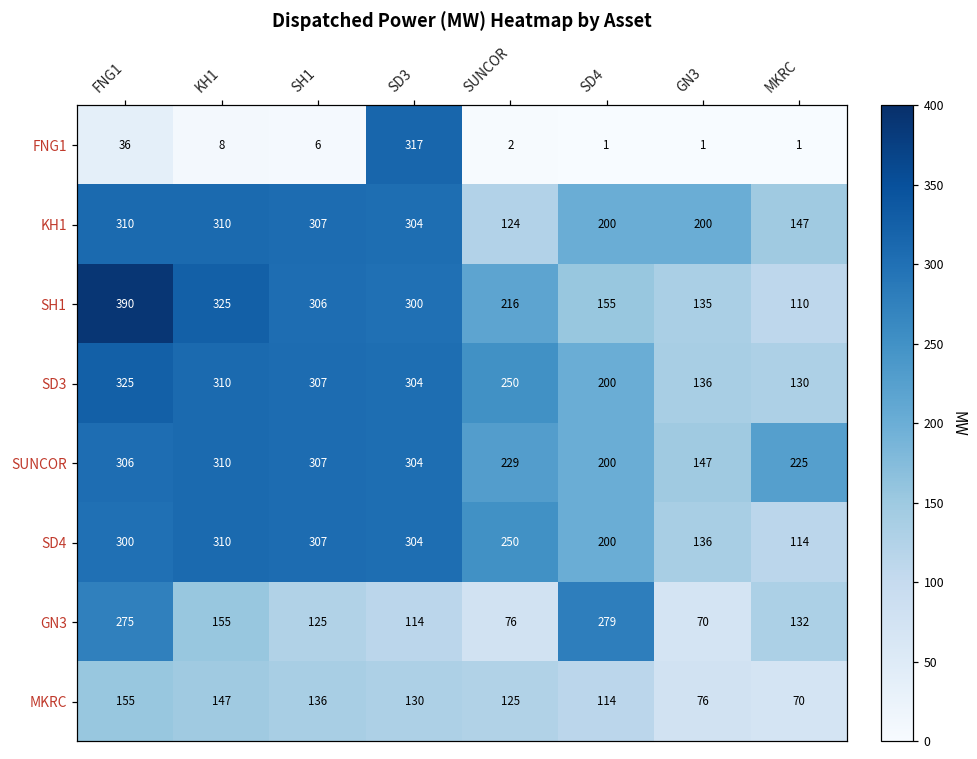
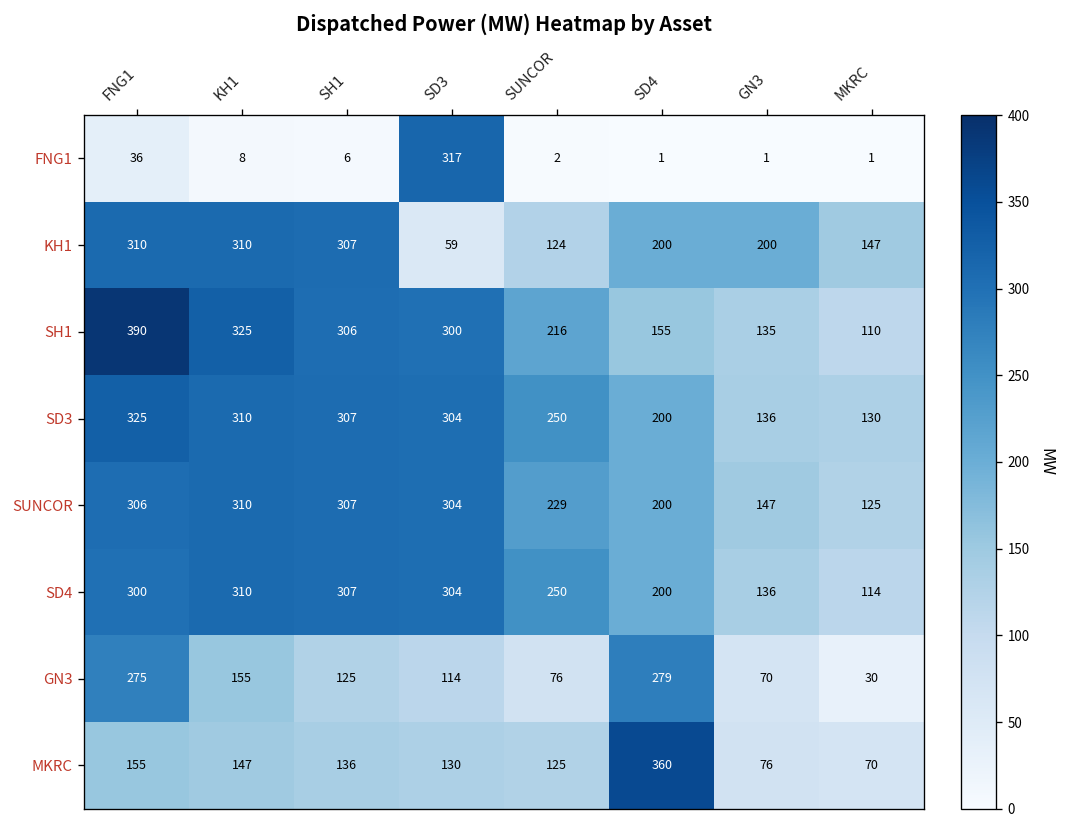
  {
    "FNG1": {
      "FNG1": 36,
      "KH1": 8,
      "SH1": 6,
      "SD3": 317,
      "SUNCOR": 2,
      "SD4": 1,
      "GN3": 1,
      "MKRC": 1
    },
    "KH1": {
      "FNG1": 310,
      "KH1": 310,
      "SH1": 307,
-     "SD3": 304,
+     "SD3": 59,
      "SUNCOR": 124,
      "SD4": 200,
      "GN3": 200,
      "MKRC": 147
    },
    "SH1": {
      "FNG1": 390,
      "KH1": 325,
      "SH1": 306,
      "SD3": 300,
      "SUNCOR": 216,
      "SD4": 155,
      "GN3": 135,
      "MKRC": 110
    },
    "SD3": {
      "FNG1": 325,
      "KH1": 310,
      "SH1": 307,
      "SD3": 304,
      "SUNCOR": 250,
      "SD4": 200,
      "GN3": 136,
      "MKRC": 130
    },
    "SUNCOR": {
      "FNG1": 306,
      "KH1": 310,
      "SH1": 307,
      "SD3": 304,
      "SUNCOR": 229,
      "SD4": 200,
      "GN3": 147,
-     "MKRC": 225
+     "MKRC": 125
    },
    "SD4": {
      "FNG1": 300,
      "KH1": 310,
      "SH1": 307,
      "SD3": 304,
      "SUNCOR": 250,
      "SD4": 200,
      "GN3": 136,
      "MKRC": 114
    },
    "GN3": {
      "FNG1": 275,
      "KH1": 155,
      "SH1": 125,
      "SD3": 114,
      "SUNCOR": 76,
      "SD4": 279,
      "GN3": 70,
-     "MKRC": 132
+     "MKRC": 30
    },
    "MKRC": {
      "FNG1": 155,
      "KH1": 147,
      "SH1": 136,
      "SD3": 130,
      "SUNCOR": 125,
-     "SD4": 114,
+     "SD4": 360,
      "GN3": 76,
      "MKRC": 70
    }
  }
